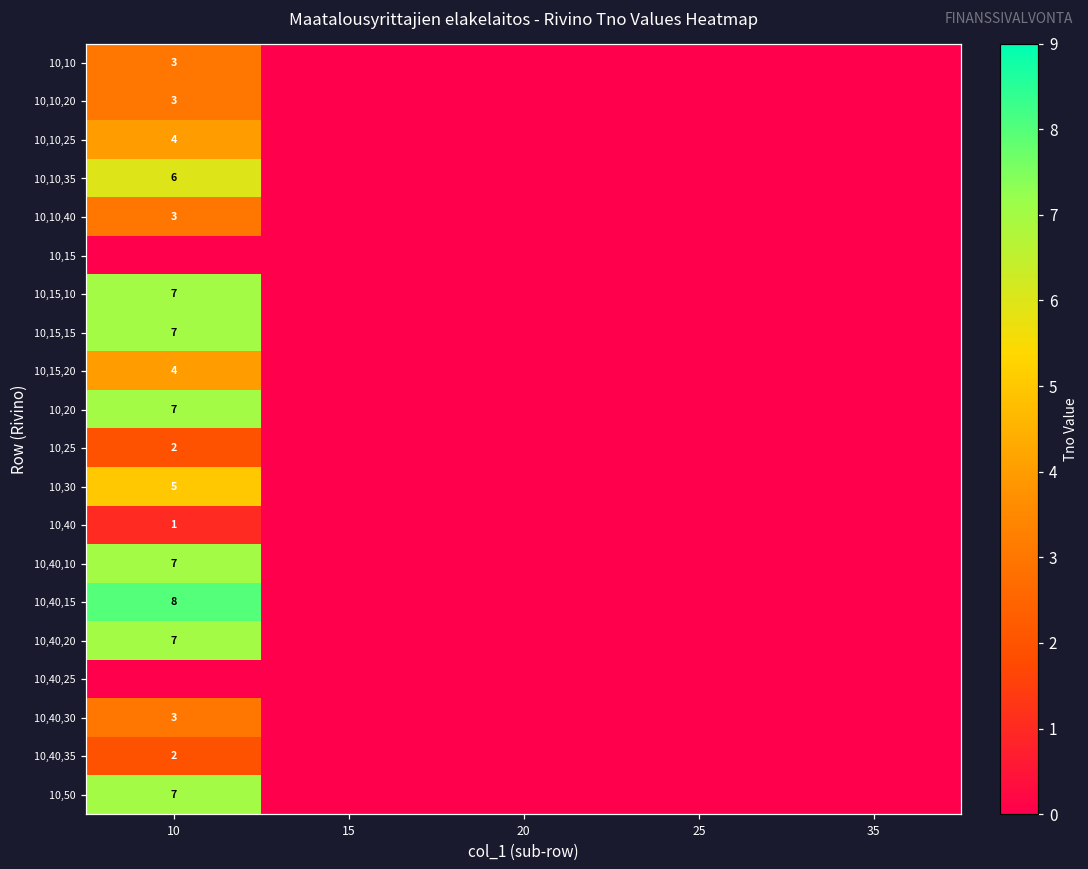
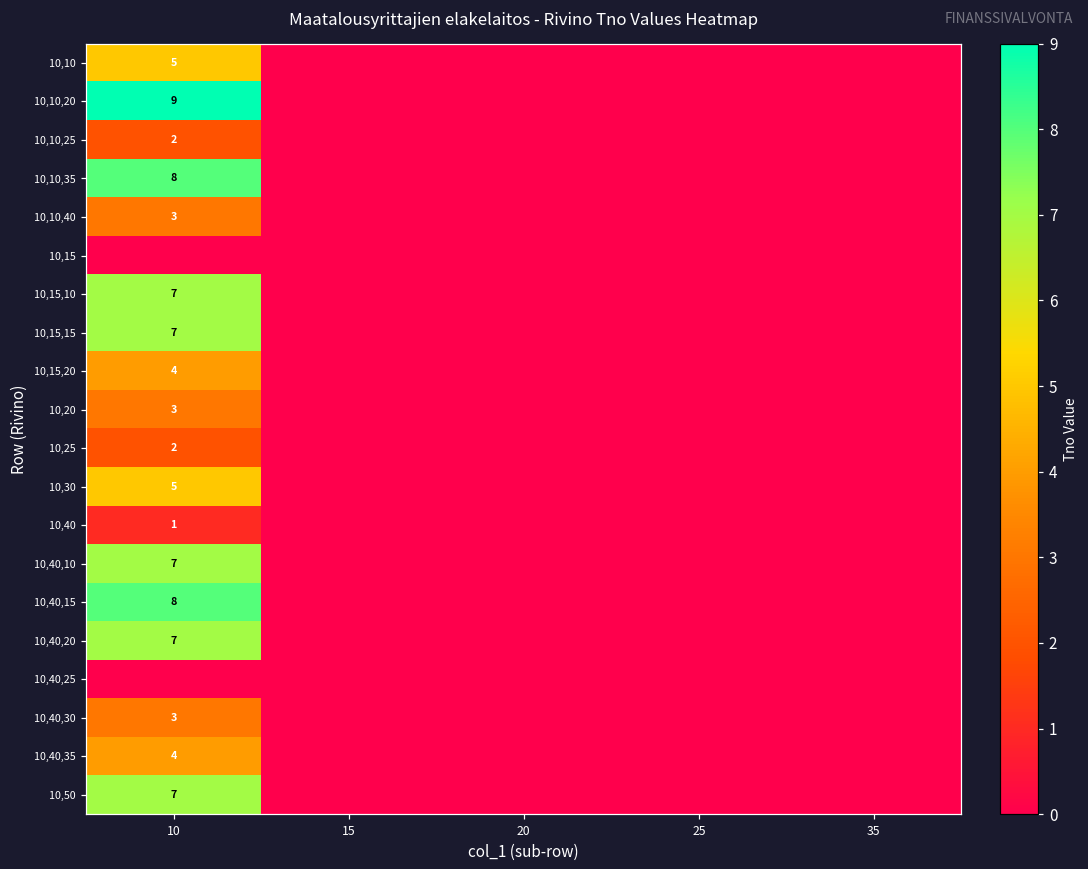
  {
    "10,10": {
-     "10": 3
+     "10": 5
    },
    "10,10,20": {
-     "10": 3
+     "10": 9
    },
    "10,10,25": {
-     "10": 4
+     "10": 2
    },
    "10,10,35": {
-     "10": 6
+     "10": 8
    },
    "10,10,40": {
      "10": 3
    },
    "10,15,10": {
      "10": 7
    },
    "10,15,15": {
      "10": 7
    },
    "10,15,20": {
      "10": 4
    },
    "10,20": {
-     "10": 7
+     "10": 3
    },
    "10,25": {
      "10": 2
    },
    "10,30": {
      "10": 5
    },
    "10,40": {
      "10": 1
    },
    "10,40,10": {
      "10": 7
    },
    "10,40,15": {
      "10": 8
    },
    "10,40,20": {
      "10": 7
    },
    "10,40,30": {
      "10": 3
    },
    "10,40,35": {
-     "10": 2
+     "10": 4
    },
    "10,50": {
      "10": 7
    }
  }
